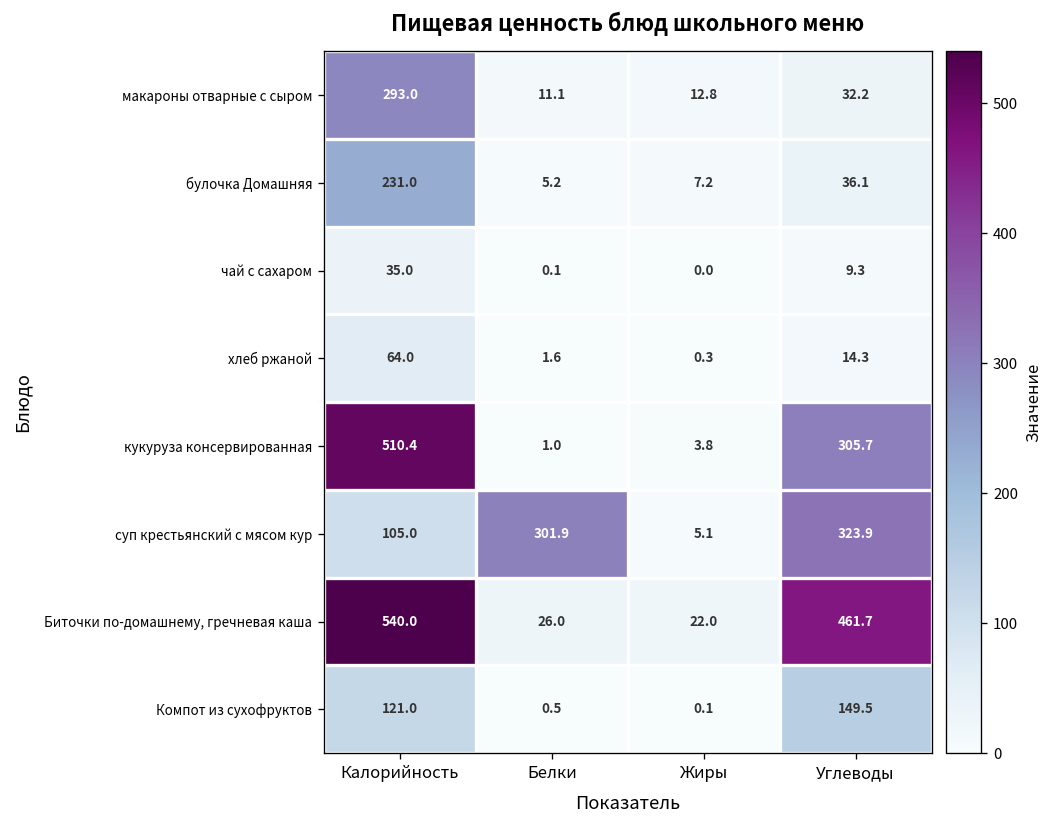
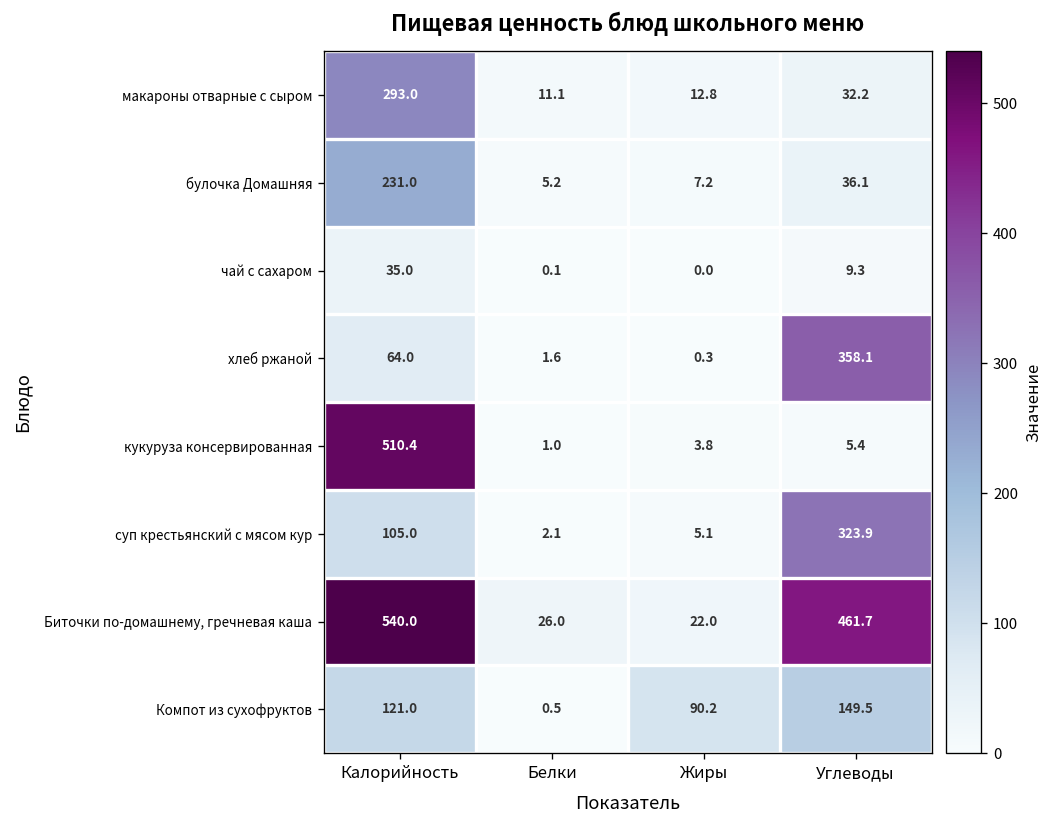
  {
    "макароны отварные с сыром": {
      "Калорийность": 293.0,
      "Белки": 11.1,
      "Жиры": 12.8,
      "Углеводы": 32.2
    },
    "булочка Домашняя": {
      "Калорийность": 231.0,
      "Белки": 5.2,
      "Жиры": 7.2,
      "Углеводы": 36.1
    },
    "чай с сахаром": {
      "Калорийность": 35.0,
      "Белки": 0.1,
      "Жиры": 0.0,
      "Углеводы": 9.3
    },
    "хлеб ржаной": {
      "Калорийность": 64.0,
      "Белки": 1.6,
      "Жиры": 0.3,
-     "Углеводы": 14.3
+     "Углеводы": 358.1
    },
    "кукуруза консервированная": {
      "Калорийность": 510.4,
      "Белки": 1.0,
      "Жиры": 3.8,
-     "Углеводы": 305.7
+     "Углеводы": 5.4
    },
    "суп крестьянский с мясом кур": {
      "Калорийность": 105.0,
-     "Белки": 301.9,
+     "Белки": 2.1,
      "Жиры": 5.1,
      "Углеводы": 323.9
    },
    "Биточки по-домашнему, гречневая каша": {
      "Калорийность": 540.0,
      "Белки": 26.0,
      "Жиры": 22.0,
      "Углеводы": 461.7
    },
    "Компот из сухофруктов": {
      "Калорийность": 121.0,
      "Белки": 0.5,
-     "Жиры": 0.1,
+     "Жиры": 90.2,
      "Углеводы": 149.5
    }
  }
